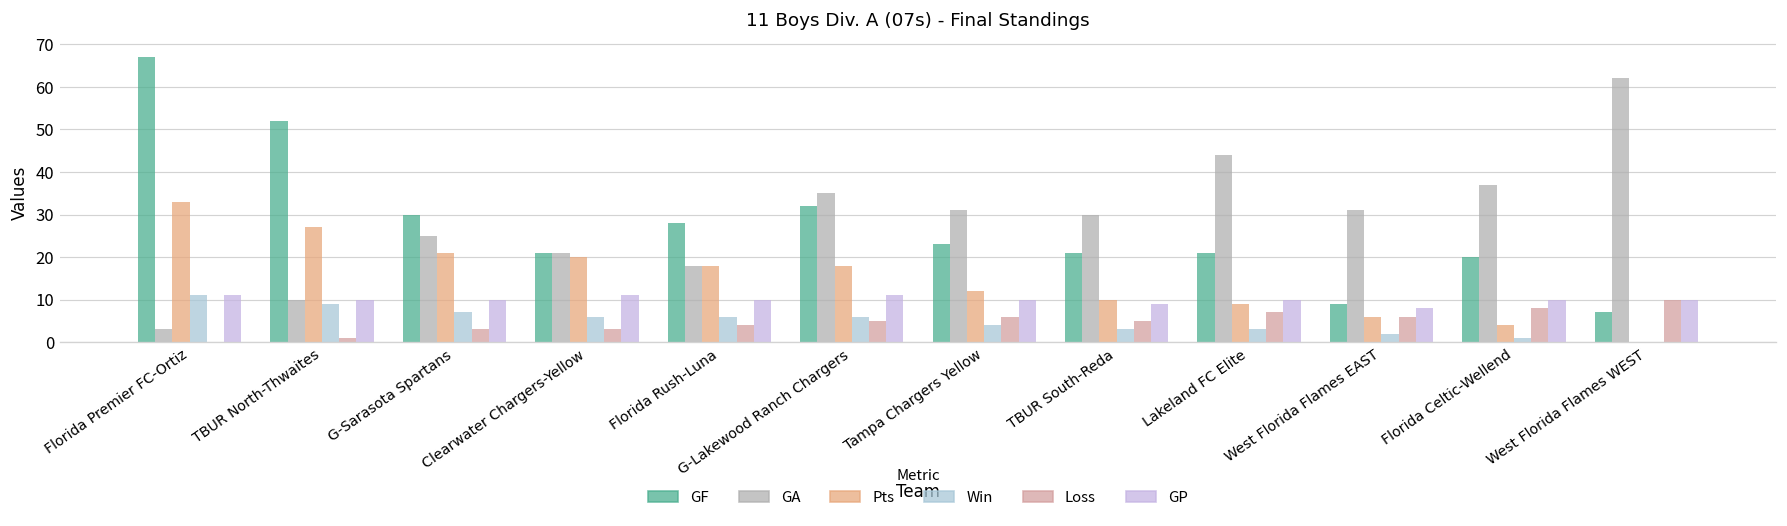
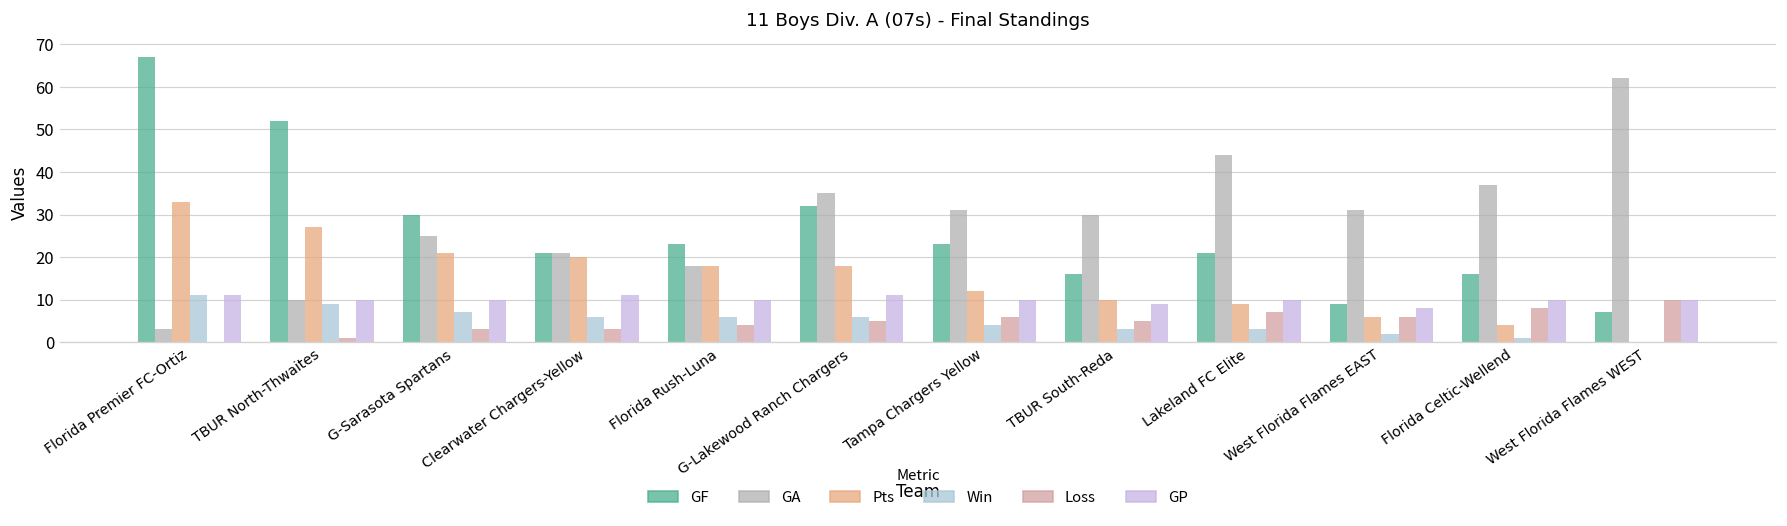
  {
    "GF": {
      "Florida Premier FC-Ortiz": 67,
      "TBUR North-Thwaites": 52,
      "G-Sarasota Spartans": 30,
      "Clearwater Chargers-Yellow": 21,
-     "Florida Rush-Luna": 28,
+     "Florida Rush-Luna": 23,
      "G-Lakewood Ranch Chargers": 32,
      "Tampa Chargers Yellow": 23,
-     "TBUR South-Reda": 21,
+     "TBUR South-Reda": 16,
      "Lakeland FC Elite": 21,
      "West Florida Flames EAST": 9,
-     "Florida Celtic-Wellend": 20,
+     "Florida Celtic-Wellend": 16,
      "West Florida Flames WEST": 7
    }
  }
